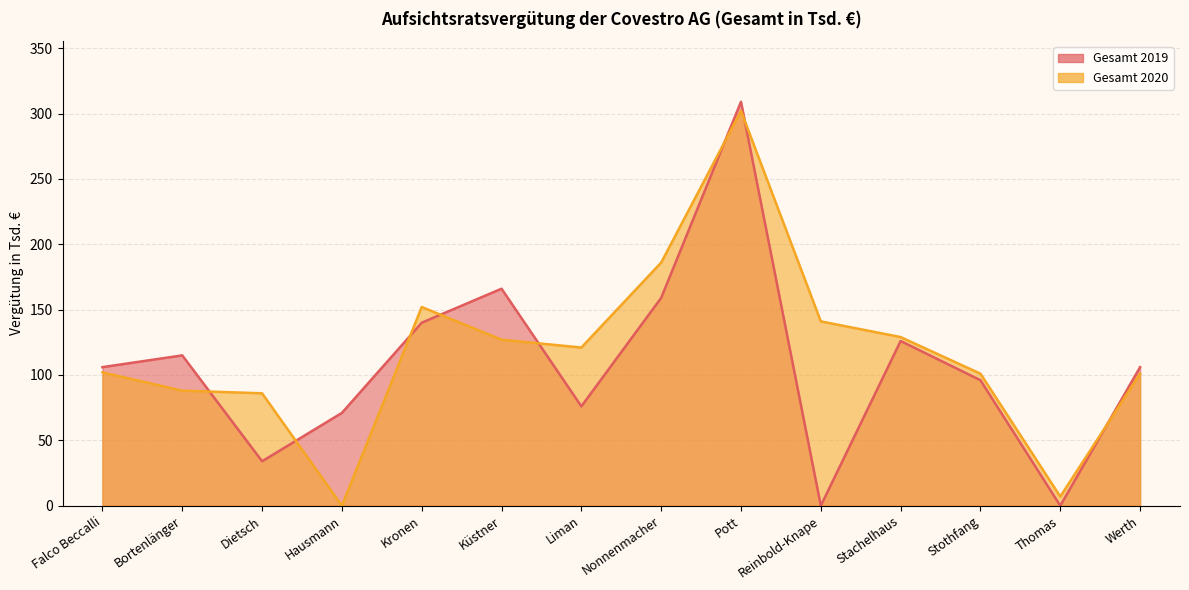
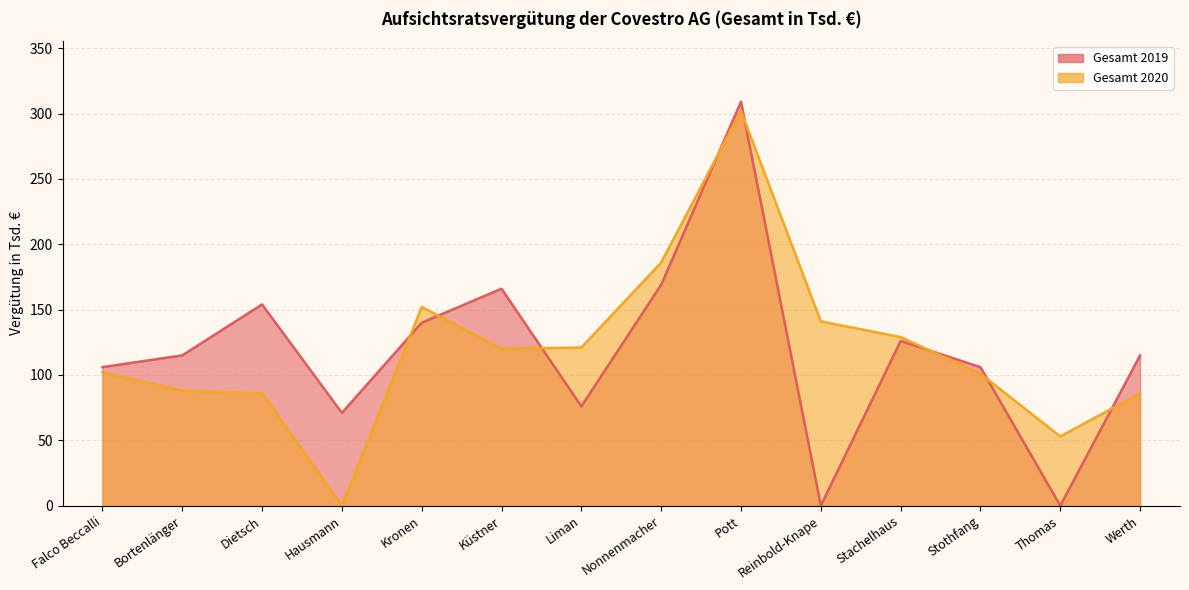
  {
    "Gesamt 2019": {
      "Falco Beccalli": 106,
      "Bortenlänger": 115,
-     "Dietsch": 34,
+     "Dietsch": 154,
      "Hausmann": 71,
      "Kronen": 140,
      "Küstner": 166,
      "Liman": 76,
-     "Nonnenmacher": 159,
+     "Nonnenmacher": 169,
      "Pott": 309,
      "Reinbold-Knape": 0,
      "Stachelhaus": 126,
-     "Stothfang": 96,
+     "Stothfang": 106,
      "Thomas": 0,
-     "Werth": 106
+     "Werth": 115
    },
    "Gesamt 2020": {
      "Falco Beccalli": 102,
      "Bortenlänger": 88,
      "Dietsch": 86,
      "Hausmann": 0,
      "Kronen": 152,
-     "Küstner": 127,
+     "Küstner": 120,
      "Liman": 121,
      "Nonnenmacher": 186,
      "Pott": 302,
      "Reinbold-Knape": 141,
      "Stachelhaus": 129,
      "Stothfang": 101,
-     "Thomas": 7,
-     "Werth": 101
+     "Thomas": 53,
+     "Werth": 86
    }
  }
